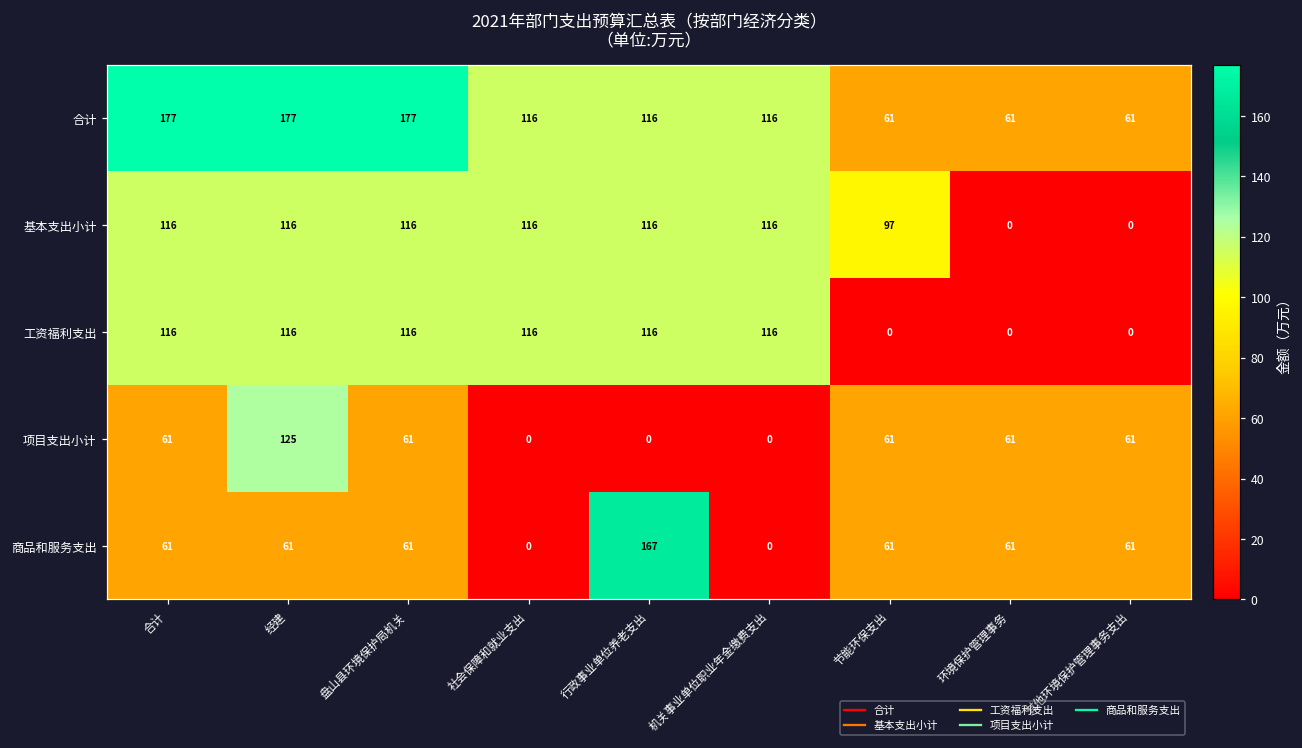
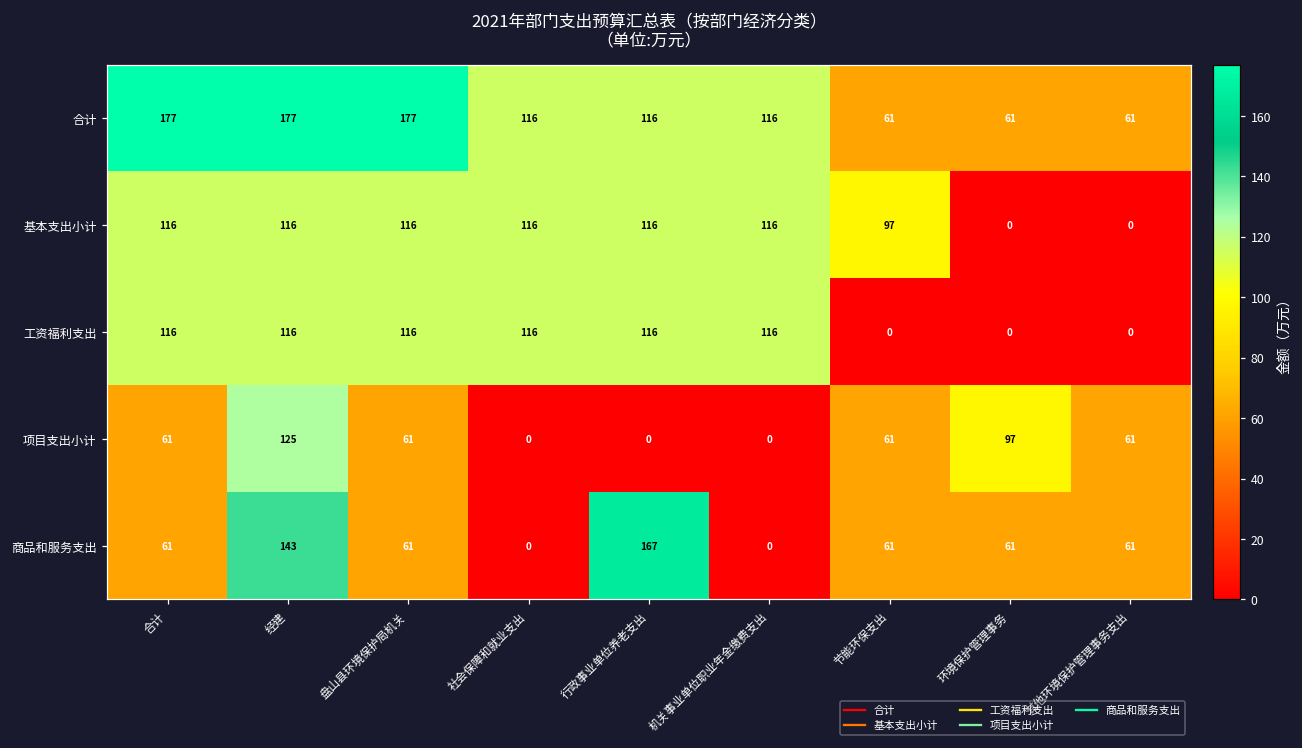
  {
    "合计": {
      "合计": 177,
      "经建": 177,
      "盘山县环境保护局机关": 177,
      "社会保障和就业支出": 116,
      "行政事业单位养老支出": 116,
      "机关事业单位职业年金缴费支出": 116,
      "节能环保支出": 61,
      "环境保护管理事务": 61,
      "其他环境保护管理事务支出": 61
    },
    "基本支出小计": {
      "合计": 116,
      "经建": 116,
      "盘山县环境保护局机关": 116,
      "社会保障和就业支出": 116,
      "行政事业单位养老支出": 116,
      "机关事业单位职业年金缴费支出": 116,
      "节能环保支出": 97,
      "环境保护管理事务": 0,
      "其他环境保护管理事务支出": 0
    },
    "工资福利支出": {
      "合计": 116,
      "经建": 116,
      "盘山县环境保护局机关": 116,
      "社会保障和就业支出": 116,
      "行政事业单位养老支出": 116,
      "机关事业单位职业年金缴费支出": 116,
      "节能环保支出": 0,
      "环境保护管理事务": 0,
      "其他环境保护管理事务支出": 0
    },
    "项目支出小计": {
      "合计": 61,
      "经建": 125,
      "盘山县环境保护局机关": 61,
      "社会保障和就业支出": 0,
      "行政事业单位养老支出": 0,
      "机关事业单位职业年金缴费支出": 0,
      "节能环保支出": 61,
-     "环境保护管理事务": 61,
+     "环境保护管理事务": 97,
      "其他环境保护管理事务支出": 61
    },
    "商品和服务支出": {
      "合计": 61,
-     "经建": 61,
+     "经建": 143,
      "盘山县环境保护局机关": 61,
      "社会保障和就业支出": 0,
      "行政事业单位养老支出": 167,
      "机关事业单位职业年金缴费支出": 0,
      "节能环保支出": 61,
      "环境保护管理事务": 61,
      "其他环境保护管理事务支出": 61
    }
  }
